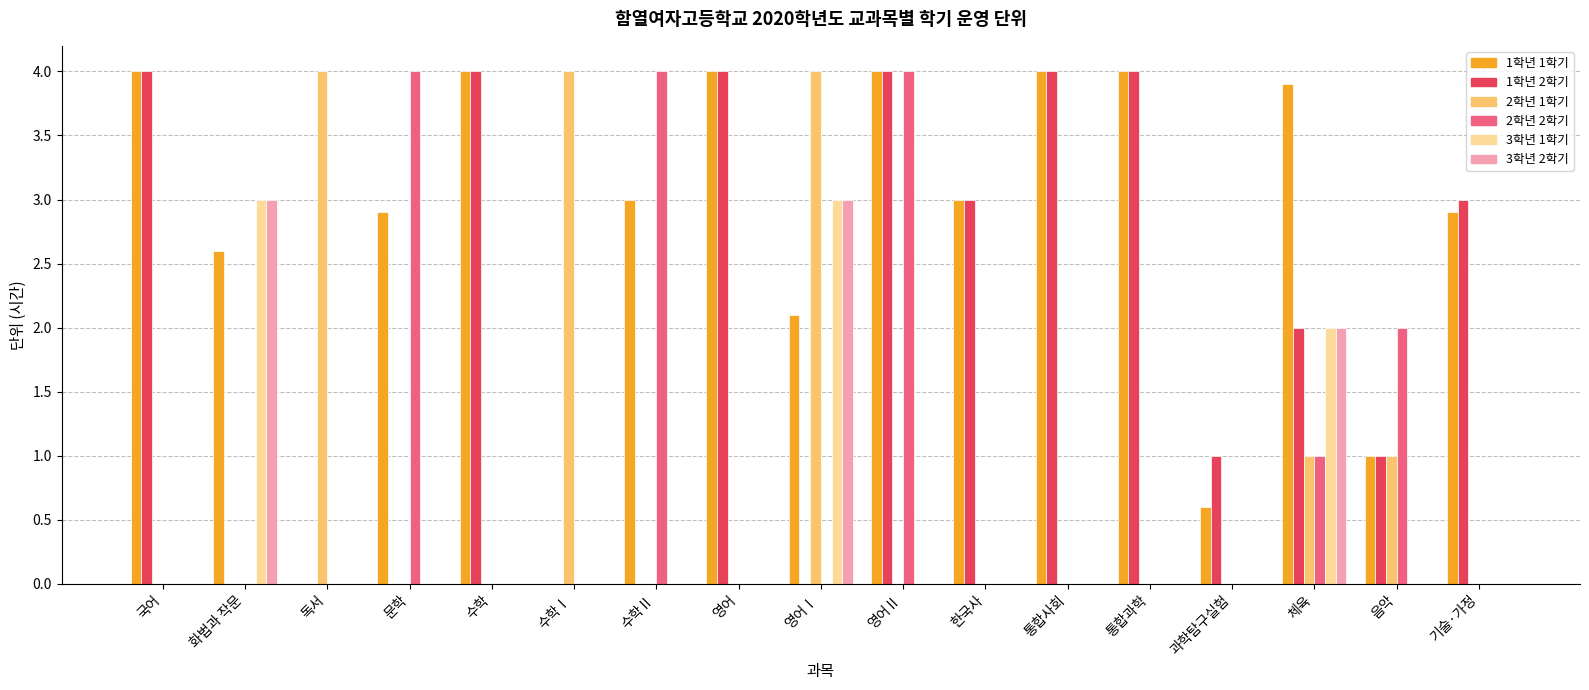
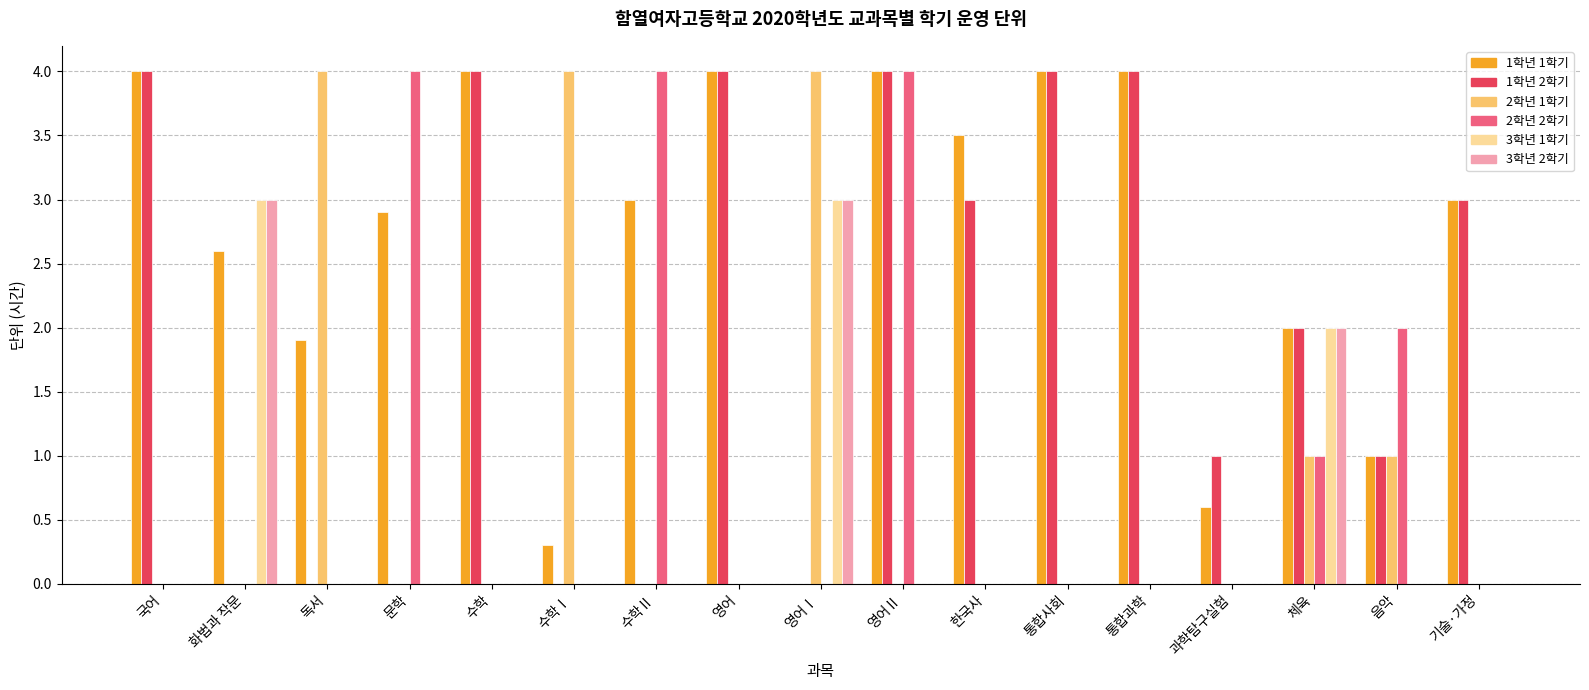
  {
    "1학년 1학기": {
      "국어": 4.0,
      "화법과 작문": 2.6,
-     "독서": 0.0,
+     "독서": 1.9,
      "문학": 2.9,
      "수학": 4.0,
-     "수학Ⅰ": 0.0,
+     "수학Ⅰ": 0.3,
      "수학Ⅱ": 3.0,
      "영어": 4.0,
-     "영어Ⅰ": 2.1,
+     "영어Ⅰ": 0.0,
      "영어Ⅱ": 4.0,
-     "한국사": 3.0,
+     "한국사": 3.5,
      "통합사회": 4.0,
      "통합과학": 4.0,
      "과학탐구실험": 0.6,
-     "체육": 3.9,
+     "체육": 2.0,
      "음악": 1.0,
-     "기술·가정": 2.9
+     "기술·가정": 3.0
    },
    "3학년 2학기": {
      "국어": 0.0,
      "화법과 작문": 3.0,
      "독서": 0.0,
      "문학": 0.0,
      "수학": 0.0,
      "수학Ⅰ": 0.0,
      "수학Ⅱ": 0.0,
      "영어": 0.0,
      "영어Ⅰ": 3.0,
      "영어Ⅱ": 0.0,
      "한국사": 0.0,
      "통합사회": 0.0,
      "통합과학": 0.0,
      "과학탐구실험": 0.0,
      "체육": 2.0,
      "음악": 0.0,
      "기술·가정": 0.0
    }
  }
